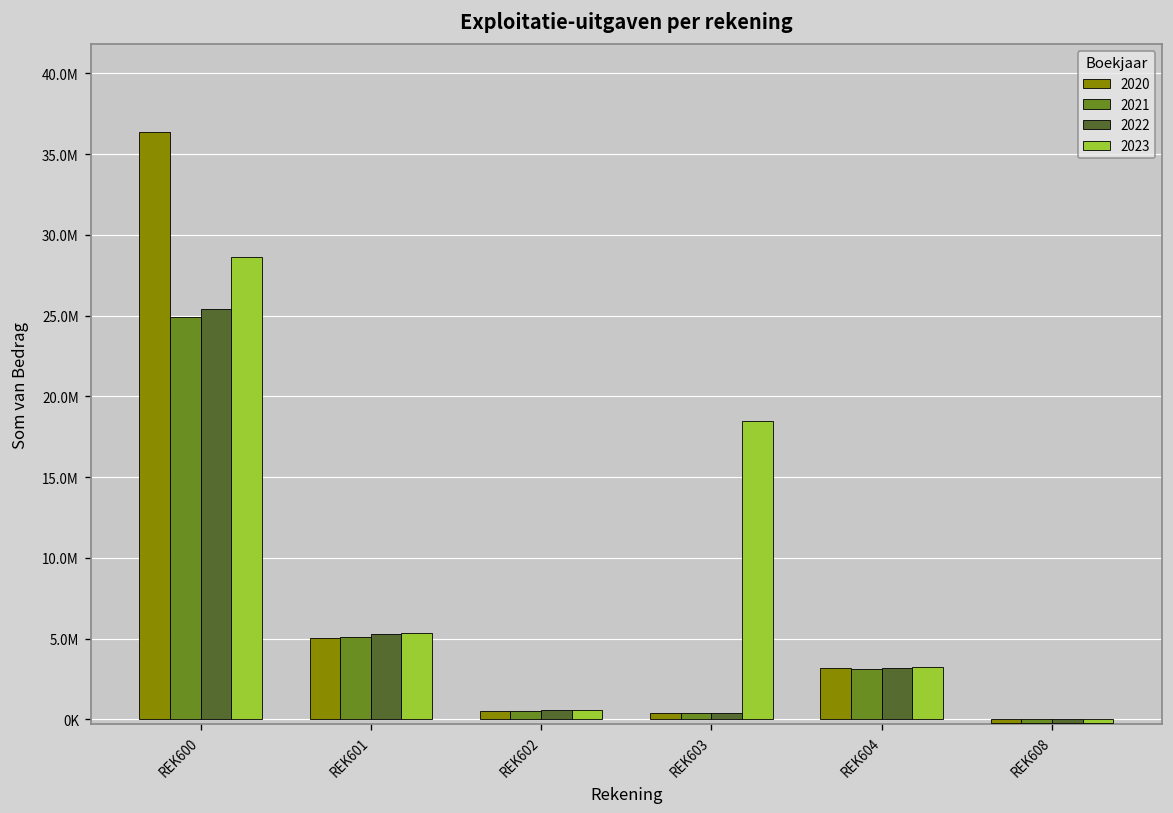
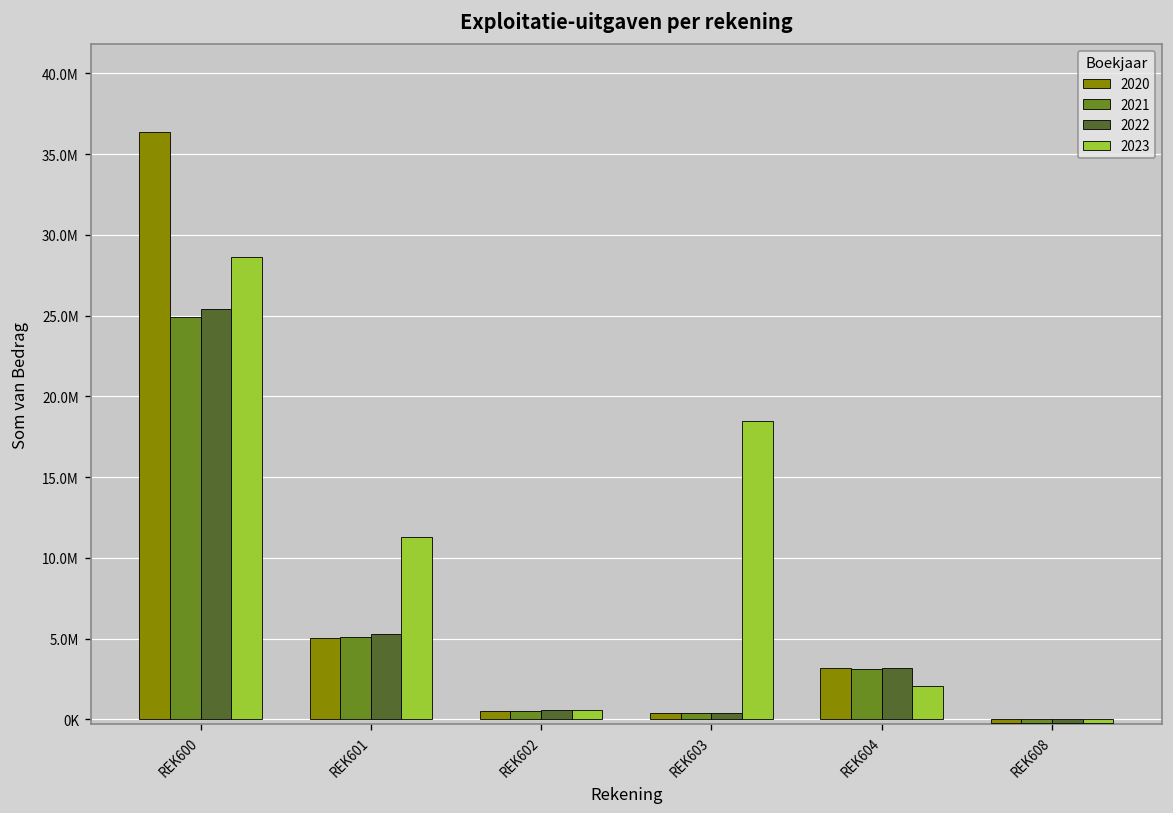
  {
    "2023": {
      "REK600": 28700000,
-     "REK601": 5300000,
+     "REK601": 11300000,
      "REK602": 600000,
      "REK603": 18500000,
-     "REK604": 3200000,
+     "REK604": 2000000,
      "REK608": -300000
    }
  }
